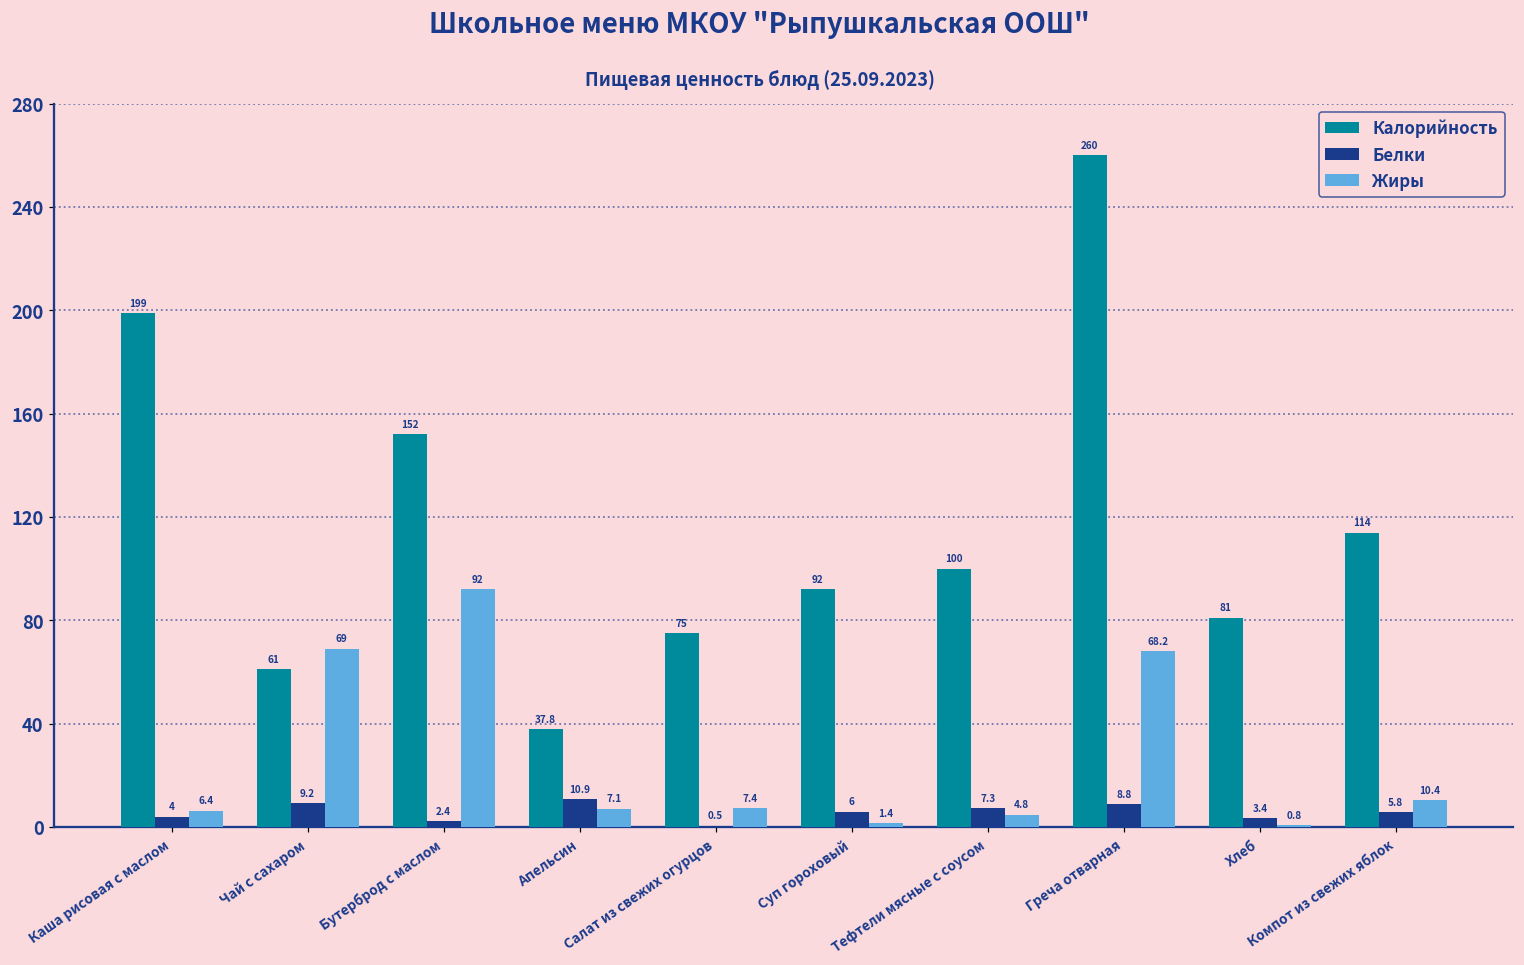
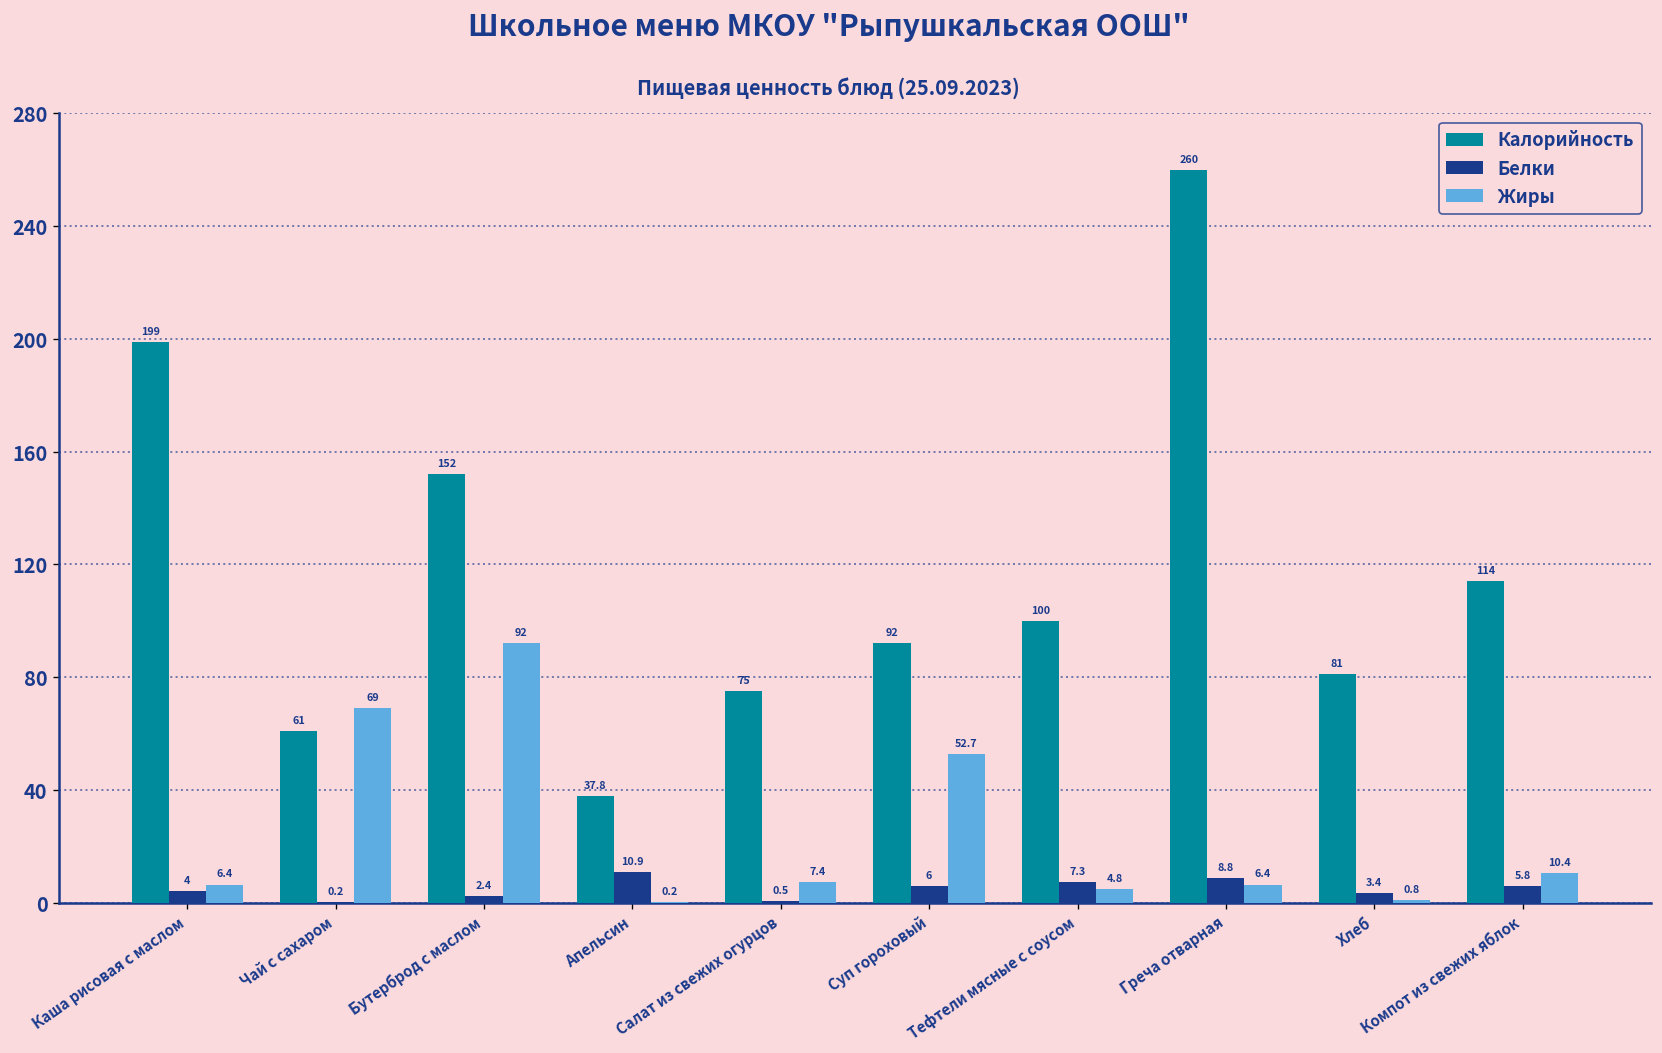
  {
    "Калорийность": {
      "Каша рисовая с маслом": 199,
      "Чай с сахаром": 61,
      "Бутерброд с маслом": 152,
      "Апельсин": 37.8,
      "Салат из свежих огурцов": 75,
      "Суп гороховый": 92,
      "Тефтели мясные с соусом": 100,
      "Греча отварная": 260,
      "Хлеб": 81,
      "Компот из свежих яблок": 114
    },
    "Белки": {
      "Каша рисовая с маслом": 4,
-     "Чай с сахаром": 9.2,
+     "Чай с сахаром": 0.2,
      "Бутерброд с маслом": 2.4,
      "Апельсин": 10.9,
      "Салат из свежих огурцов": 0.5,
      "Суп гороховый": 6,
      "Тефтели мясные с соусом": 7.3,
      "Греча отварная": 8.8,
      "Хлеб": 3.4,
      "Компот из свежих яблок": 5.8
    },
    "Жиры": {
      "Каша рисовая с маслом": 6.4,
      "Чай с сахаром": 69,
      "Бутерброд с маслом": 92,
-     "Апельсин": 7.1,
+     "Апельсин": 0.2,
      "Салат из свежих огурцов": 7.4,
-     "Суп гороховый": 1.4,
+     "Суп гороховый": 52.7,
      "Тефтели мясные с соусом": 4.8,
-     "Греча отварная": 68.2,
+     "Греча отварная": 6.4,
      "Хлеб": 0.8,
      "Компот из свежих яблок": 10.4
    }
  }
